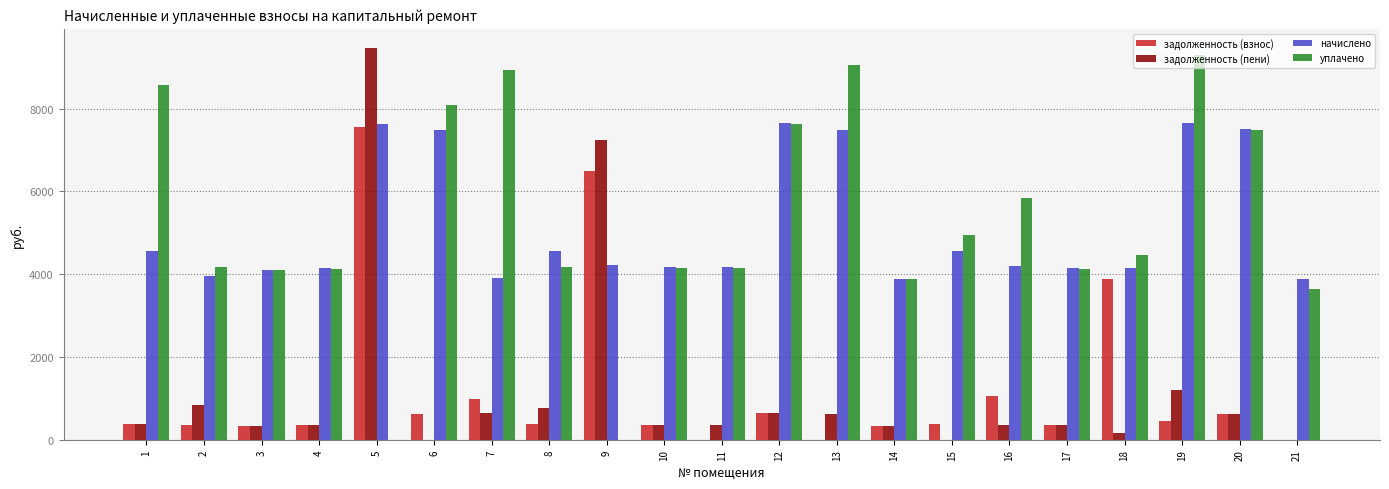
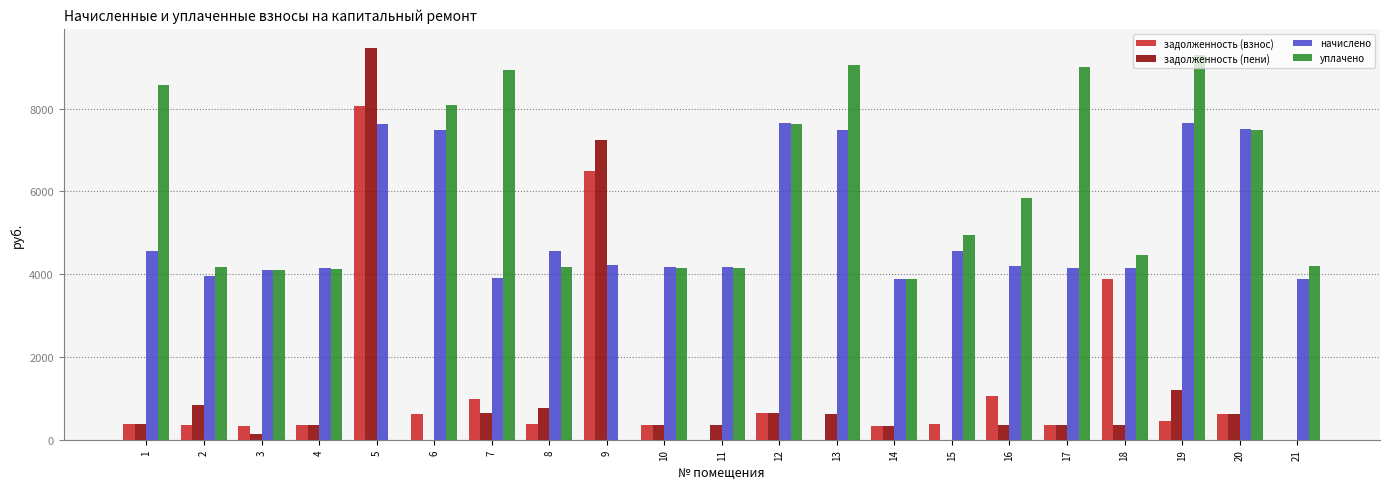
  {
    "задолженность (взнос)": {
      "1": 400,
      "2": 300,
      "3": 300,
      "4": 300,
-     "5": 7500,
+     "5": 8100,
      "6": 600,
      "7": 1000,
      "8": 400,
      "9": 6500,
      "10": 300,
      "11": 0,
      "12": 600,
      "13": 0,
      "14": 300,
      "15": 400,
      "16": 1000,
      "17": 300,
      "18": 3900,
      "19": 500,
      "20": 600,
      "21": 0
    },
    "задолженность (пени)": {
      "1": 400,
      "2": 800,
-     "3": 300,
+     "3": 100,
      "4": 300,
      "5": 9500,
      "6": 0,
      "7": 700,
      "8": 800,
      "9": 7200,
      "10": 300,
      "11": 300,
      "12": 600,
      "13": 600,
      "14": 300,
      "15": 0,
      "16": 300,
      "17": 300,
-     "18": 200,
+     "18": 300,
      "19": 1200,
      "20": 600,
      "21": 0
    },
    "начислено": {
      "1": 4600,
      "2": 3900,
      "3": 4100,
      "4": 4100,
      "5": 7600,
      "6": 7500,
      "7": 3900,
      "8": 4600,
      "9": 4200,
      "10": 4200,
      "11": 4200,
      "12": 7600,
      "13": 7500,
      "14": 3900,
      "15": 4600,
      "16": 4200,
      "17": 4100,
      "18": 4100,
      "19": 7600,
      "20": 7500,
      "21": 3900
    },
    "уплачено": {
      "1": 8600,
      "2": 4200,
      "3": 4100,
      "4": 4100,
      "5": 0,
      "6": 8100,
      "7": 8900,
      "8": 4200,
      "9": 0,
      "10": 4100,
      "11": 4100,
      "12": 7600,
      "13": 9100,
      "14": 3900,
      "15": 4900,
      "16": 5900,
-     "17": 4100,
+     "17": 9000,
      "18": 4500,
      "20": 7500,
-     "21": 3600
+     "21": 4200
    }
  }
